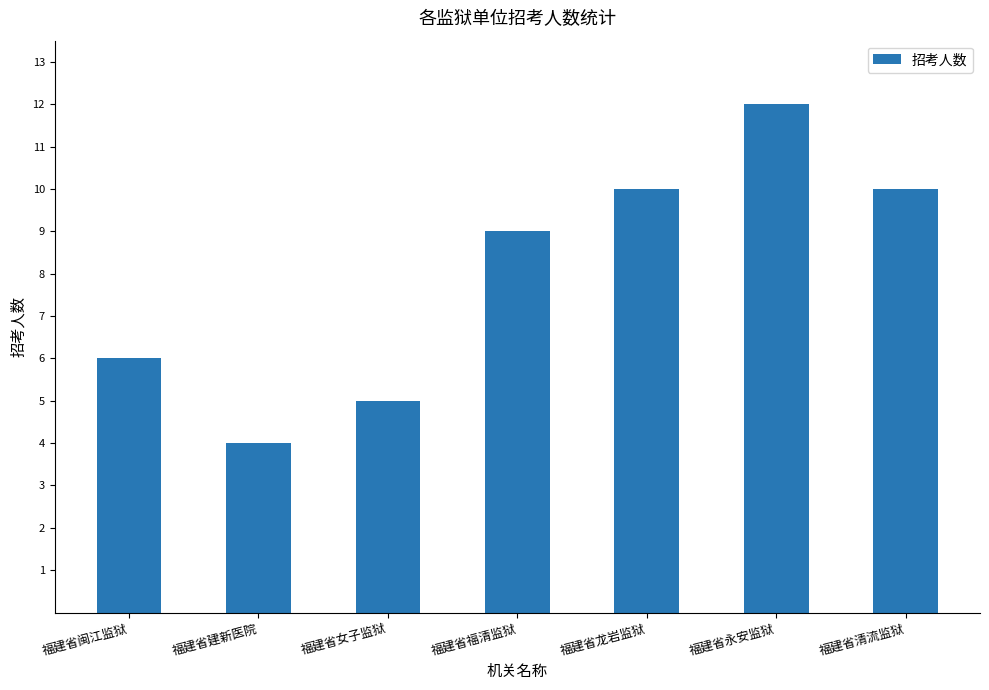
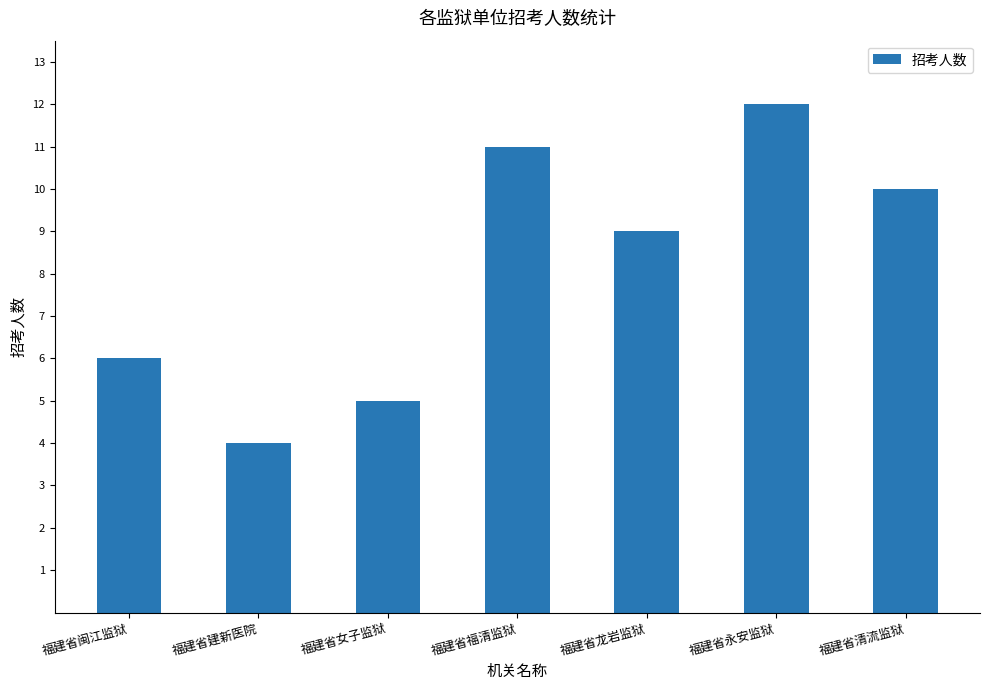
  {
    "福建省闽江监狱": 6,
    "福建省建新医院": 4,
    "福建省女子监狱": 5,
-   "福建省福清监狱": 9,
-   "福建省龙岩监狱": 10,
+   "福建省福清监狱": 11,
+   "福建省龙岩监狱": 9,
    "福建省永安监狱": 12,
    "福建省清流监狱": 10
  }
